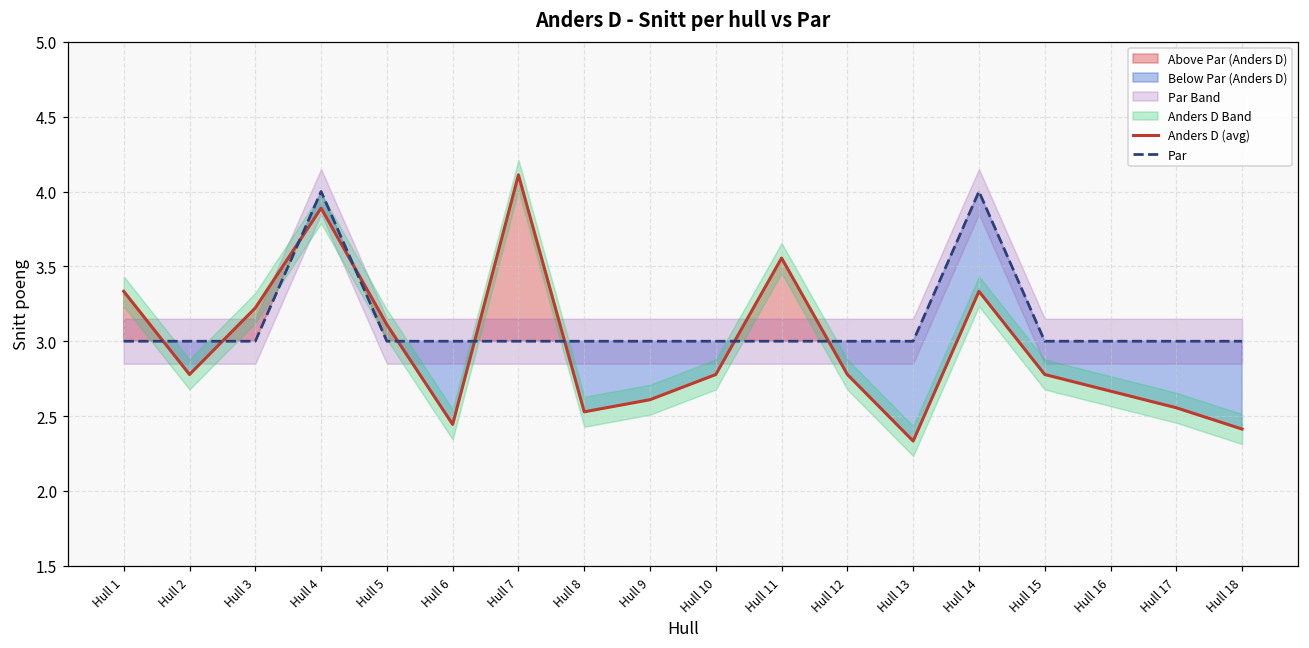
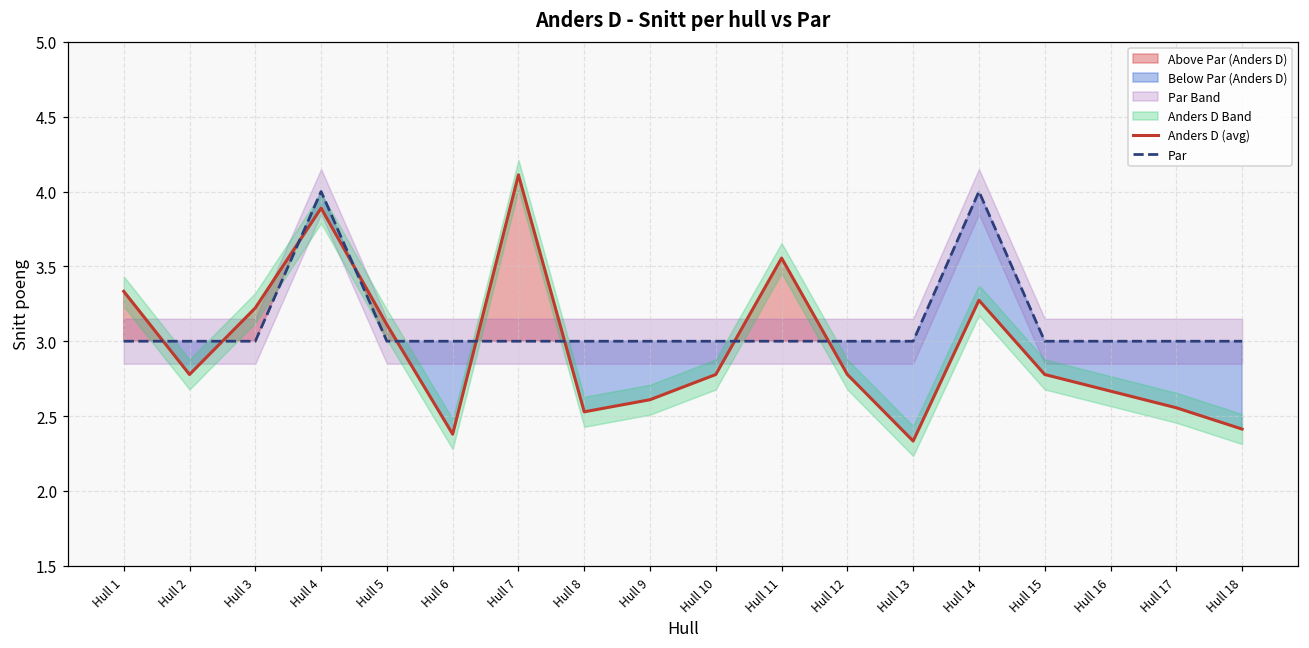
  {
    "Anders D (avg)": {
      "Hull 1": 3.33,
      "Hull 2": 2.78,
      "Hull 3": 3.22,
      "Hull 4": 3.89,
      "Hull 5": 3.11,
-     "Hull 6": 2.44,
+     "Hull 6": 2.38,
      "Hull 7": 4.11,
      "Hull 8": 2.53,
      "Hull 9": 2.61,
      "Hull 10": 2.78,
      "Hull 11": 3.56,
      "Hull 12": 2.78,
      "Hull 13": 2.33,
-     "Hull 14": 3.33,
+     "Hull 14": 3.27,
      "Hull 15": 2.78,
      "Hull 16": 2.67,
      "Hull 17": 2.56,
      "Hull 18": 2.41
    },
    "Par": {
      "Hull 1": 3.00,
      "Hull 2": 3.00,
      "Hull 3": 3.00,
      "Hull 5": 3.00,
      "Hull 6": 3.00,
      "Hull 7": 3.00,
      "Hull 8": 3.00,
      "Hull 9": 3.00,
      "Hull 10": 3.00,
      "Hull 11": 3.00,
      "Hull 12": 3.00,
      "Hull 13": 3.00,
      "Hull 14": 4.00,
      "Hull 15": 3.00,
      "Hull 16": 3.00,
      "Hull 17": 3.00,
      "Hull 18": 3.00
    }
  }
